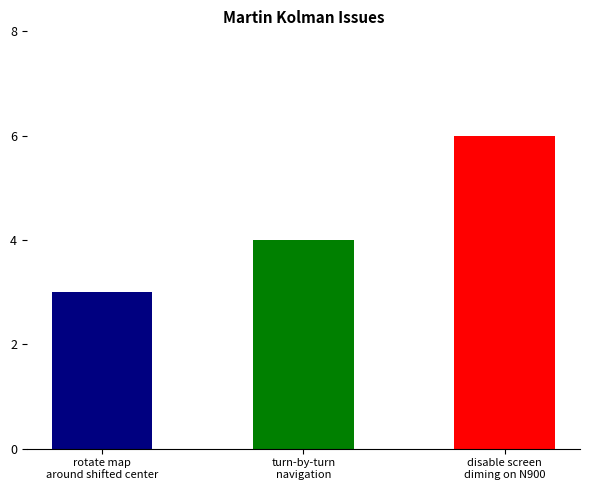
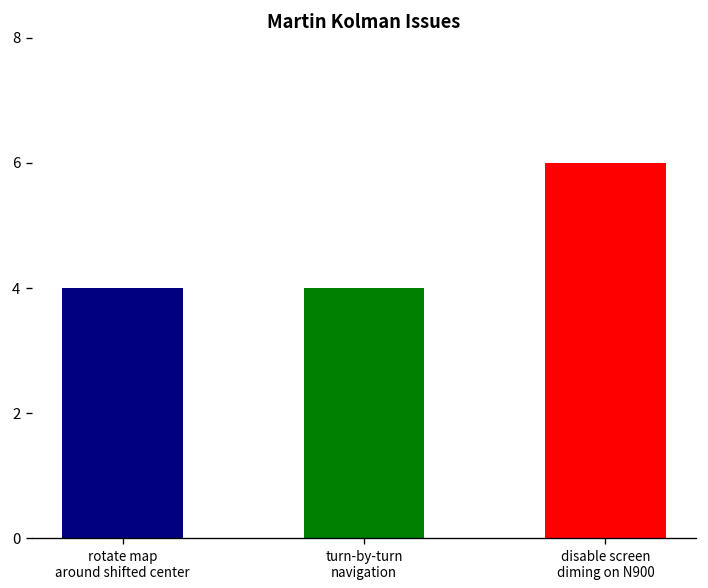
  {
-   "rotate map around shifted center": 3,
+   "rotate map around shifted center": 4,
    "turn-by-turn navigation": 4,
    "disable screen diming on N900": 6
  }
